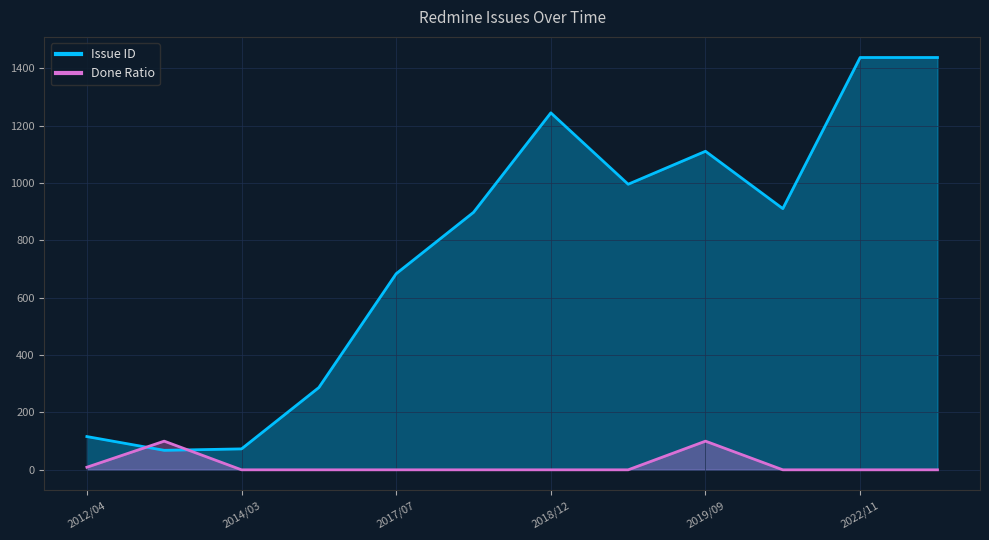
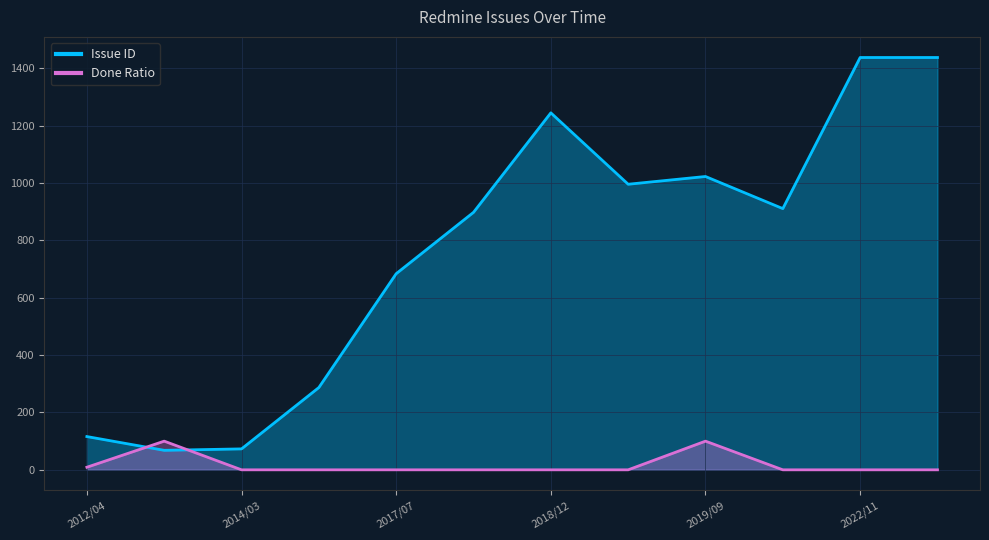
  {
    "Issue ID": {
      "2012/04": 120,
      "2014/03": 70,
      "2017/07": 680,
      "2018/12": 1250,
-     "2019/09": 1110,
+     "2019/09": 1020,
      "2022/11": 1440
    },
    "Done Ratio": {
      "2012/04": 10,
      "2014/03": 0,
      "2017/07": 0,
      "2018/12": 0,
      "2019/09": 100,
      "2022/11": 0
    }
  }
